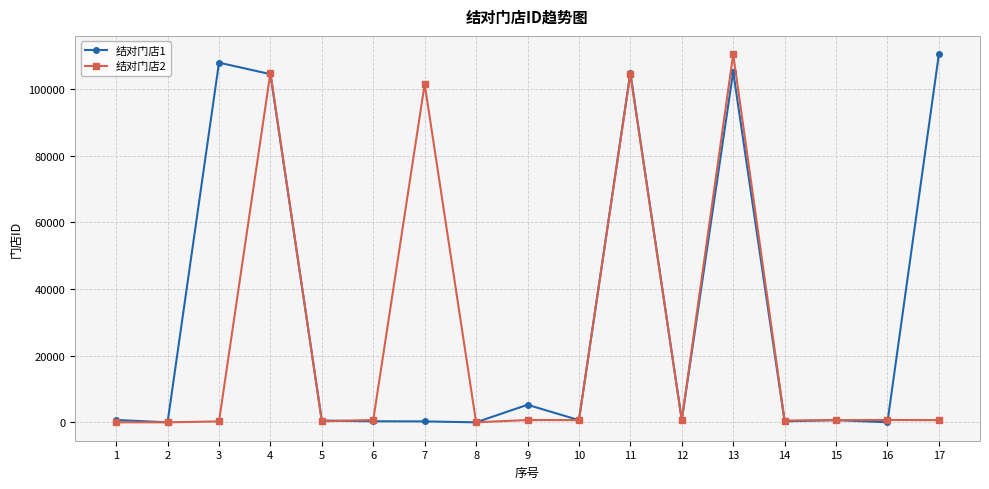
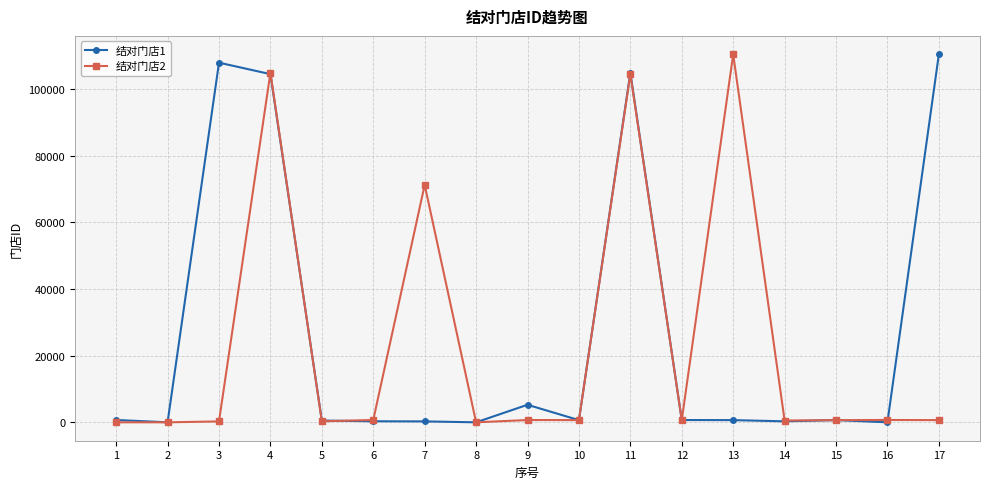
  {
    "结对门店1": {
      "3": 108000,
      "7": 0,
      "9": 5000,
-     "13": 105000,
+     "13": 1000,
      "17": 110000
    },
    "结对门店2": {
      "3": 0,
-     "7": 101000,
+     "7": 71000,
      "9": 1000,
      "13": 110000,
      "17": 1000
    }
  }
